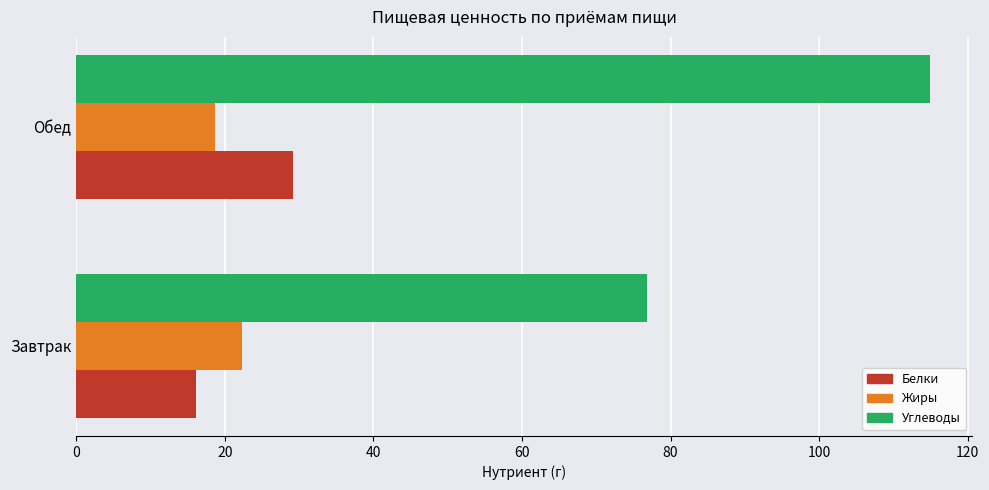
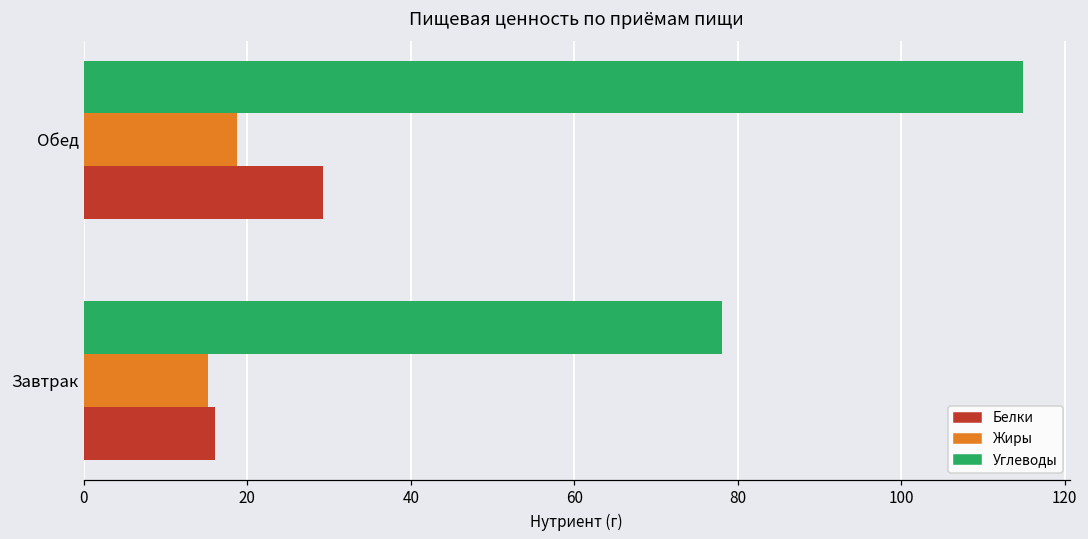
  {
    "Белки": {
      "Обед": 29,
      "Завтрак": 16
    },
    "Жиры": {
      "Обед": 19,
-     "Завтрак": 22
+     "Завтрак": 15
    },
    "Углеводы": {
      "Обед": 115,
-     "Завтрак": 77
+     "Завтрак": 78
    }
  }
